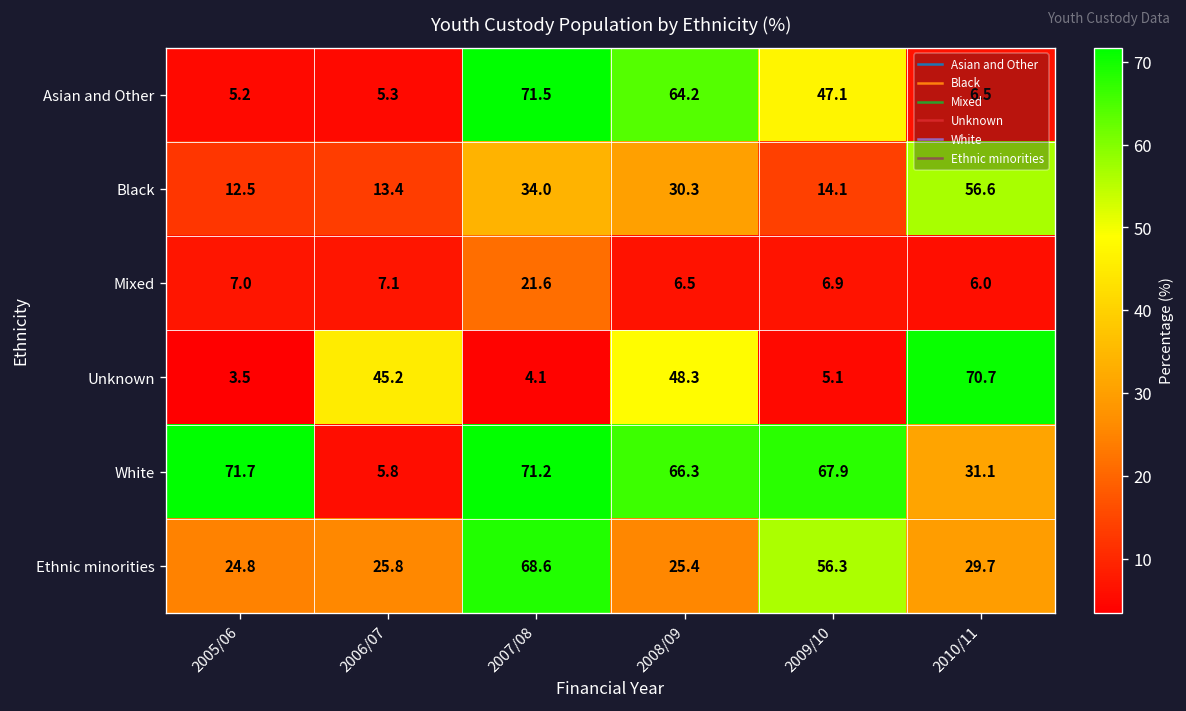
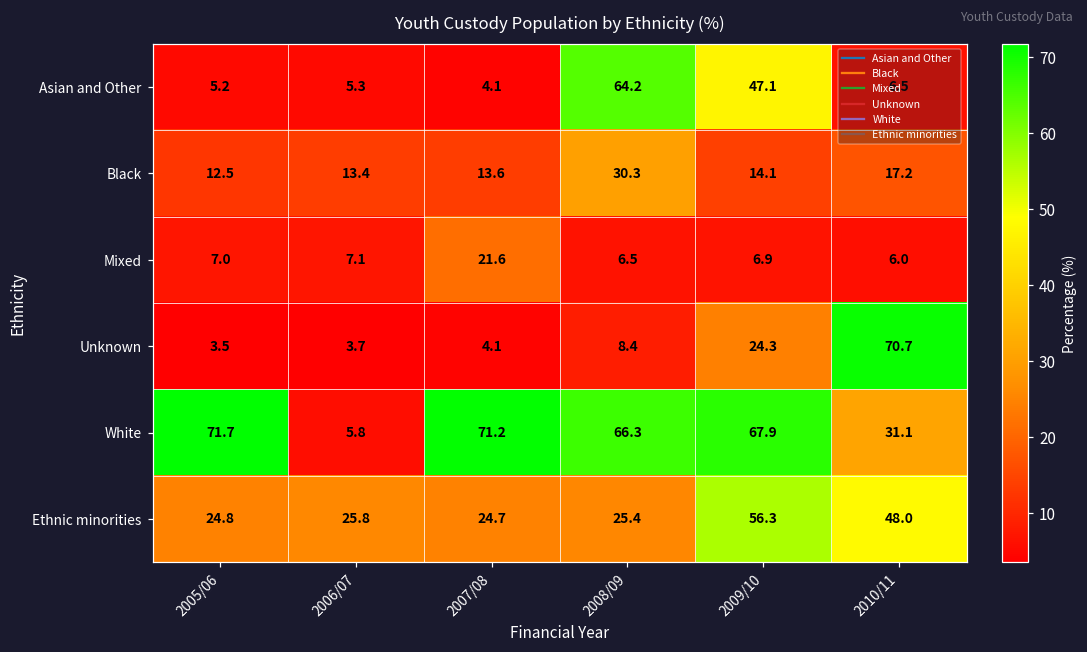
  {
    "Asian and Other": {
      "2005/06": 5.2,
      "2006/07": 5.3,
-     "2007/08": 71.5,
+     "2007/08": 4.1,
      "2008/09": 64.2,
      "2009/10": 47.1
    },
    "Black": {
      "2005/06": 12.5,
      "2006/07": 13.4,
-     "2007/08": 34.0,
+     "2007/08": 13.6,
      "2008/09": 30.3,
      "2009/10": 14.1,
-     "2010/11": 56.6
+     "2010/11": 17.2
    },
    "Mixed": {
      "2005/06": 7.0,
      "2006/07": 7.1,
      "2007/08": 21.6,
      "2008/09": 6.5,
      "2009/10": 6.9,
      "2010/11": 6.0
    },
    "Unknown": {
      "2005/06": 3.5,
-     "2006/07": 45.2,
+     "2006/07": 3.7,
      "2007/08": 4.1,
-     "2008/09": 48.3,
-     "2009/10": 5.1,
+     "2008/09": 8.4,
+     "2009/10": 24.3,
      "2010/11": 70.7
    },
    "White": {
      "2005/06": 71.7,
      "2006/07": 5.8,
      "2007/08": 71.2,
      "2008/09": 66.3,
      "2009/10": 67.9,
      "2010/11": 31.1
    },
    "Ethnic minorities": {
      "2005/06": 24.8,
      "2006/07": 25.8,
-     "2007/08": 68.6,
+     "2007/08": 24.7,
      "2008/09": 25.4,
      "2009/10": 56.3,
-     "2010/11": 29.7
+     "2010/11": 48.0
    }
  }
